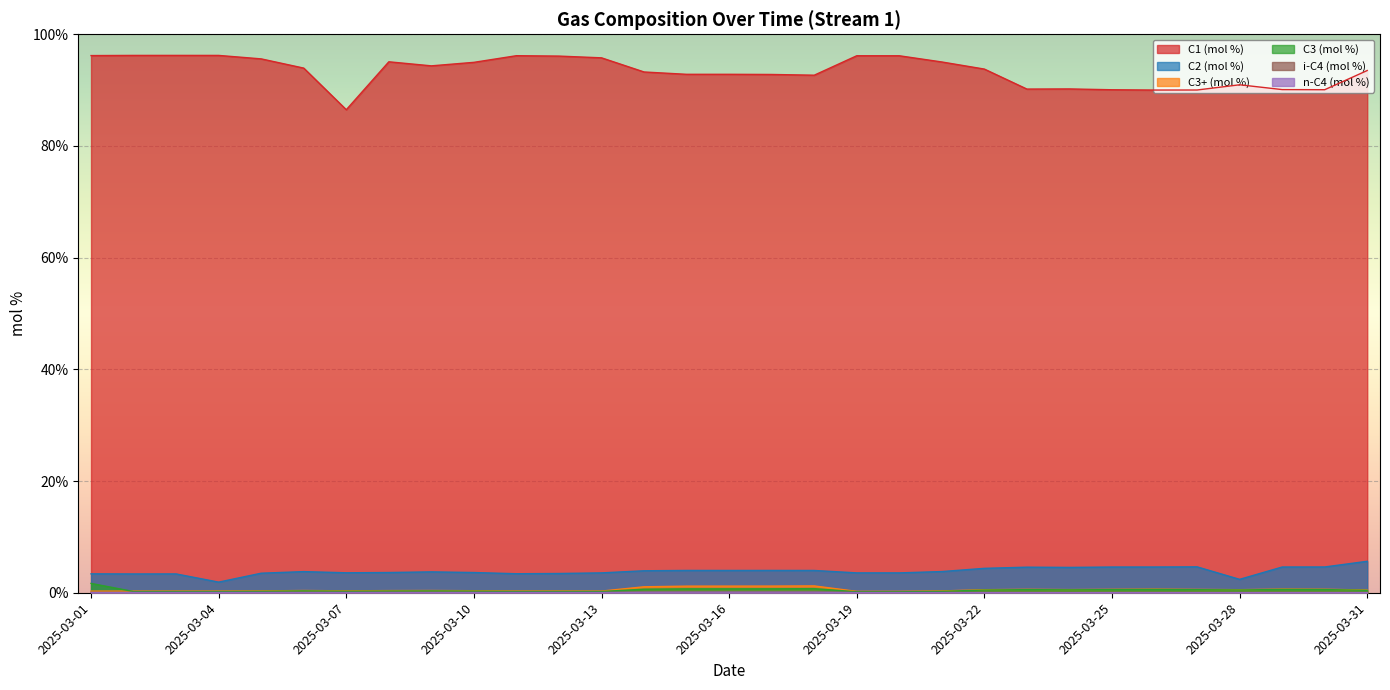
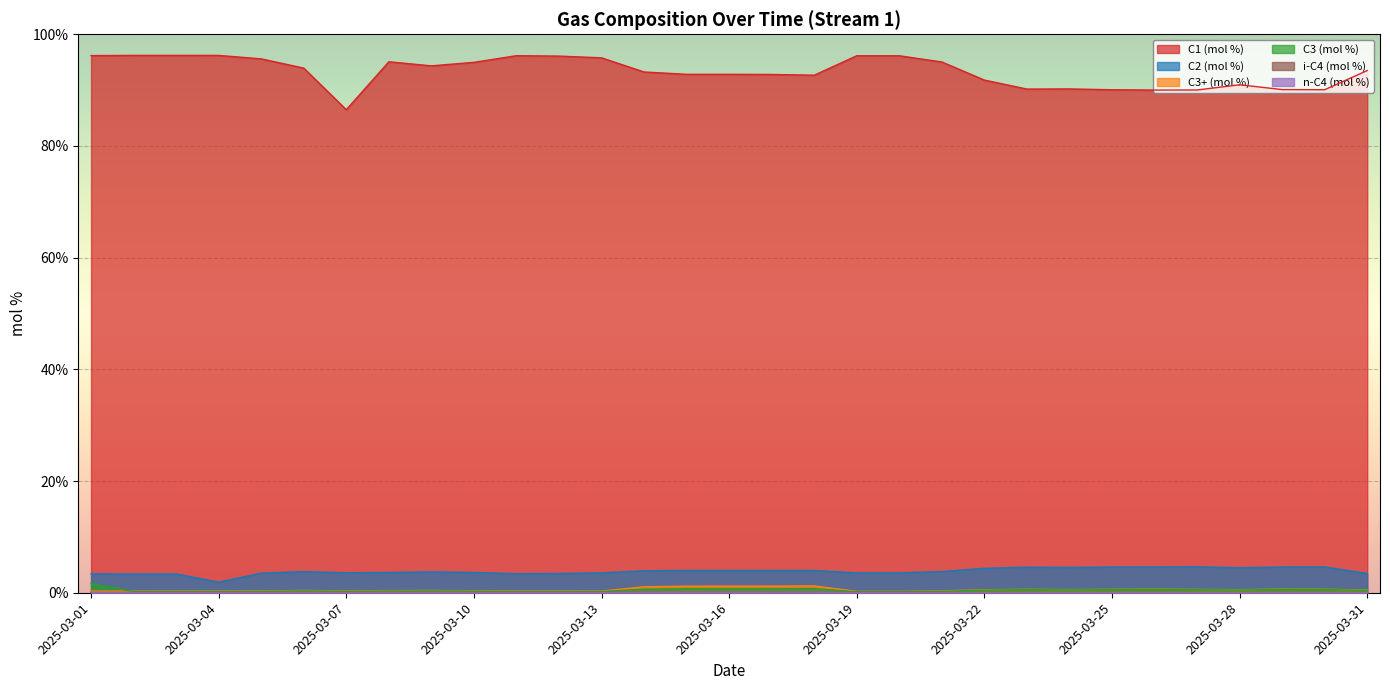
  {
    "C1 (mol %)": {
      "2025-03-01": "96%",
      "2025-03-04": "96%",
      "2025-03-07": "86%",
      "2025-03-10": "95%",
      "2025-03-13": "96%",
      "2025-03-16": "93%",
      "2025-03-19": "96%",
-     "2025-03-22": "94%",
+     "2025-03-22": "92%",
      "2025-03-25": "90%"
    },
    "C2 (mol %)": {
      "2025-03-01": "3%",
      "2025-03-04": "2%",
      "2025-03-07": "4%",
      "2025-03-10": "4%",
      "2025-03-13": "4%",
      "2025-03-16": "4%",
      "2025-03-19": "4%",
      "2025-03-22": "4%",
      "2025-03-25": "5%",
-     "2025-03-28": "2%",
-     "2025-03-31": "6%"
+     "2025-03-28": "4%",
+     "2025-03-31": "3%"
    },
    "C3+ (mol %)": {
      "2025-03-16": "1%"
    },
    "C3 (mol %)": {
      "2025-03-01": "2%",
      "2025-03-16": "1%"
    }
  }
